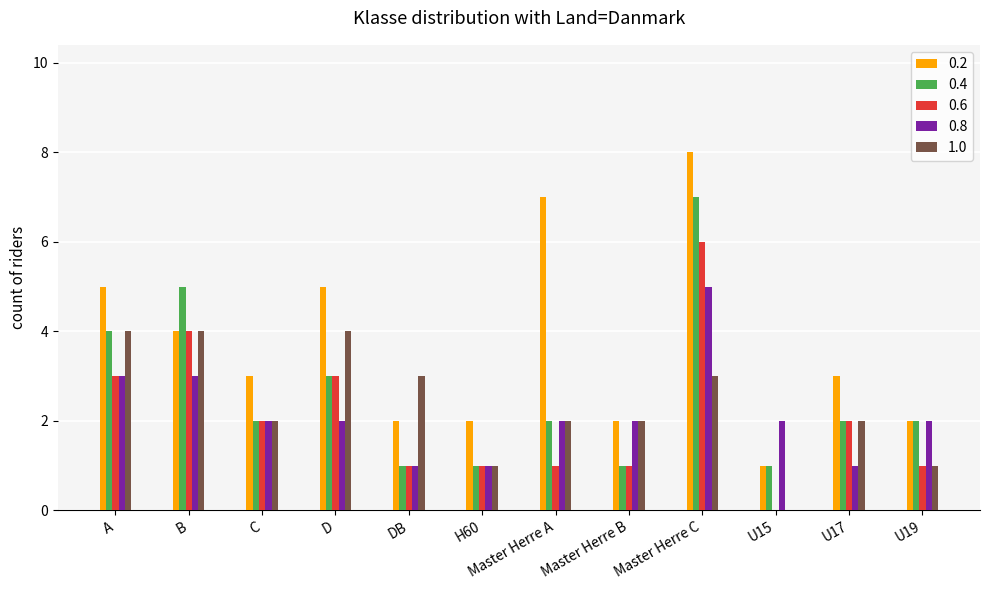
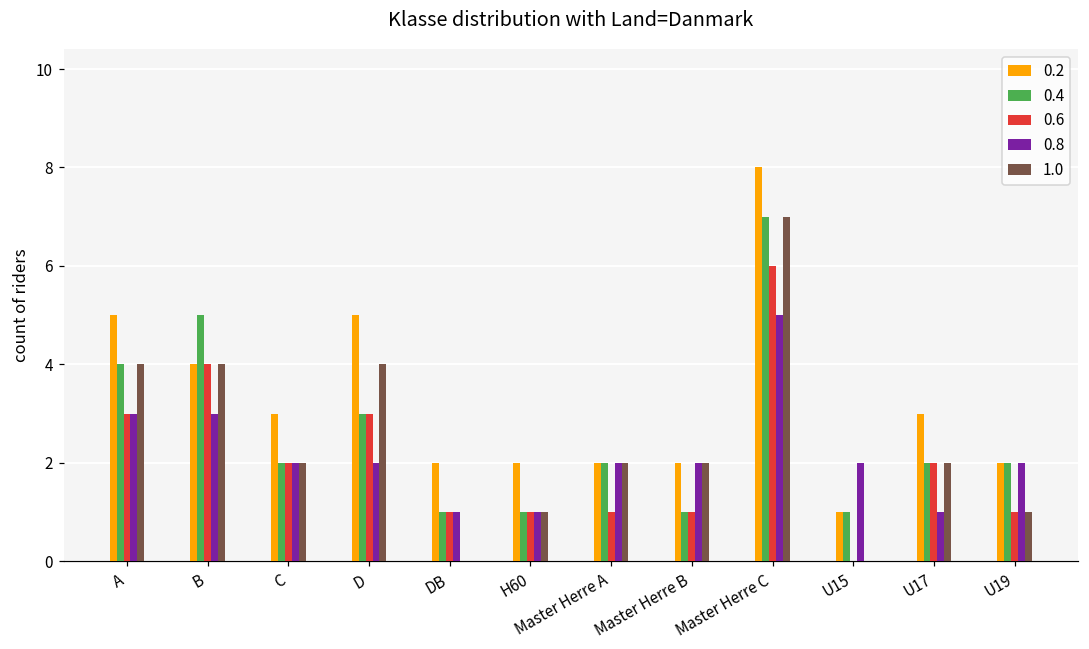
  {
    "0.2": {
      "A": 5,
      "B": 4,
      "C": 3,
      "D": 5,
      "DB": 2,
      "H60": 2,
-     "Master Herre A": 7,
+     "Master Herre A": 2,
      "Master Herre B": 2,
      "Master Herre C": 8,
      "U15": 1,
      "U17": 3,
      "U19": 2
    },
    "0.4": {
      "A": 4,
      "B": 5,
      "C": 2,
      "D": 3,
      "DB": 1,
      "H60": 1,
      "Master Herre A": 2,
      "Master Herre B": 1,
      "Master Herre C": 7,
      "U15": 1,
      "U17": 2,
      "U19": 2
    },
    "0.6": {
      "A": 3,
      "B": 4,
      "C": 2,
      "D": 3,
      "DB": 1,
      "H60": 1,
      "Master Herre A": 1,
      "Master Herre B": 1,
      "Master Herre C": 6,
      "U15": 0,
      "U17": 2,
      "U19": 1
    },
    "0.8": {
      "A": 3,
      "B": 3,
      "C": 2,
      "D": 2,
      "DB": 1,
      "H60": 1,
      "Master Herre A": 2,
      "Master Herre B": 2,
      "Master Herre C": 5,
      "U15": 2,
      "U17": 1,
      "U19": 2
    },
    "1.0": {
      "A": 4,
      "B": 4,
      "C": 2,
      "D": 4,
-     "DB": 3,
+     "DB": 0,
      "H60": 1,
      "Master Herre A": 2,
      "Master Herre B": 2,
-     "Master Herre C": 3,
+     "Master Herre C": 7,
      "U15": 0,
      "U17": 2,
      "U19": 1
    }
  }
